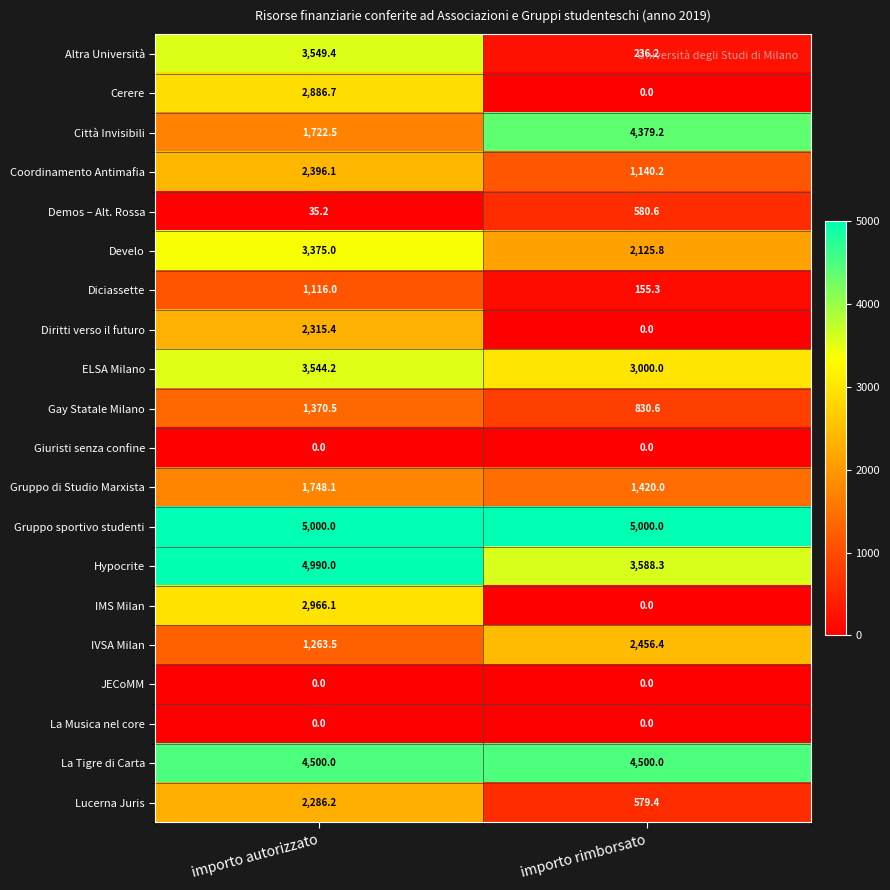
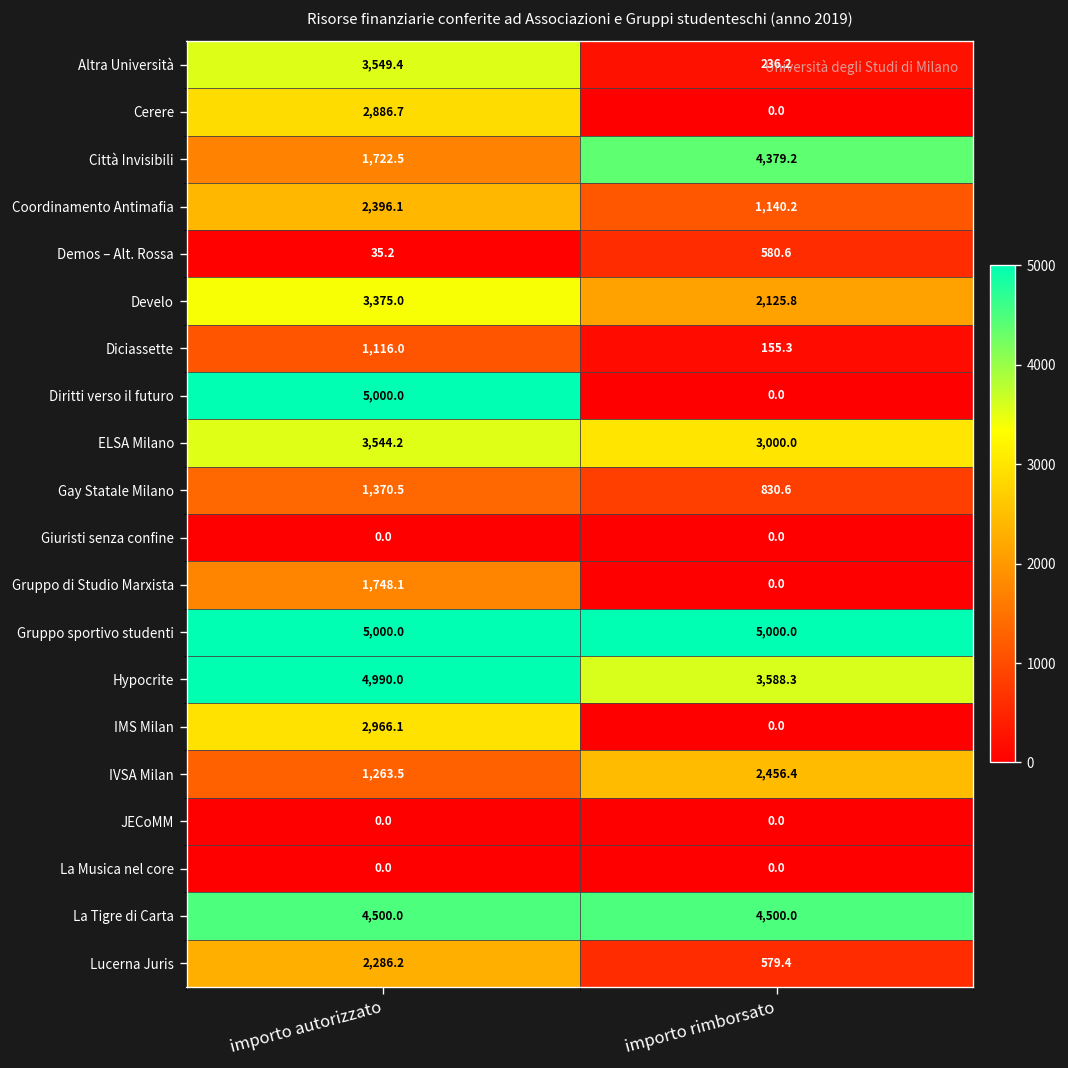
  {
    "Altra Università": {
      "importo autorizzato": "3,549.4"
    },
    "Cerere": {
      "importo autorizzato": "2,886.7",
      "importo rimborsato": "0.0"
    },
    "Città Invisibili": {
      "importo autorizzato": "1,722.5",
      "importo rimborsato": "4,379.2"
    },
    "Coordinamento Antimafia": {
      "importo autorizzato": "2,396.1",
      "importo rimborsato": "1,140.2"
    },
    "Demos – Alt. Rossa": {
      "importo autorizzato": "35.2",
      "importo rimborsato": "580.6"
    },
    "Develo": {
      "importo autorizzato": "3,375.0",
      "importo rimborsato": "2,125.8"
    },
    "Diciassette": {
      "importo autorizzato": "1,116.0",
      "importo rimborsato": "155.3"
    },
    "Diritti verso il futuro": {
-     "importo autorizzato": "2,315.4",
+     "importo autorizzato": "5,000.0",
      "importo rimborsato": "0.0"
    },
    "ELSA Milano": {
      "importo autorizzato": "3,544.2",
      "importo rimborsato": "3,000.0"
    },
    "Gay Statale Milano": {
      "importo autorizzato": "1,370.5",
      "importo rimborsato": "830.6"
    },
    "Giuristi senza confine": {
      "importo autorizzato": "0.0",
      "importo rimborsato": "0.0"
    },
    "Gruppo di Studio Marxista": {
      "importo autorizzato": "1,748.1",
-     "importo rimborsato": "1,420.0"
+     "importo rimborsato": "0.0"
    },
    "Gruppo sportivo studenti": {
      "importo autorizzato": "5,000.0",
      "importo rimborsato": "5,000.0"
    },
    "Hypocrite": {
      "importo autorizzato": "4,990.0",
      "importo rimborsato": "3,588.3"
    },
    "IMS Milan": {
      "importo autorizzato": "2,966.1",
      "importo rimborsato": "0.0"
    },
    "IVSA Milan": {
      "importo autorizzato": "1,263.5",
      "importo rimborsato": "2,456.4"
    },
    "JECoMM": {
      "importo autorizzato": "0.0",
      "importo rimborsato": "0.0"
    },
    "La Musica nel core": {
      "importo autorizzato": "0.0",
      "importo rimborsato": "0.0"
    },
    "La Tigre di Carta": {
      "importo autorizzato": "4,500.0",
      "importo rimborsato": "4,500.0"
    },
    "Lucerna Juris": {
      "importo autorizzato": "2,286.2",
      "importo rimborsato": "579.4"
    }
  }
